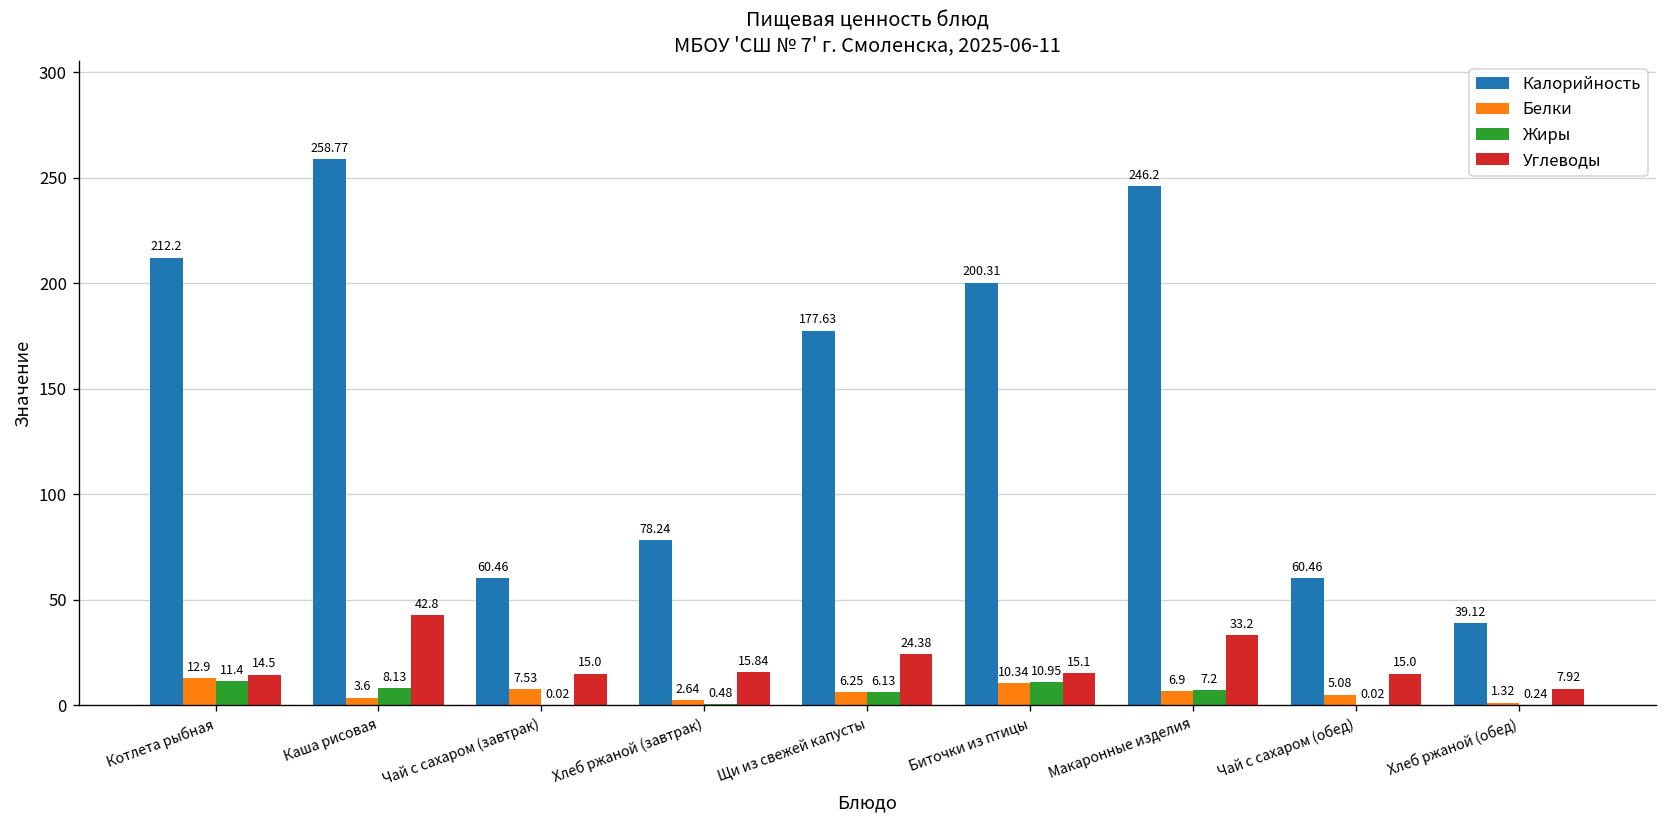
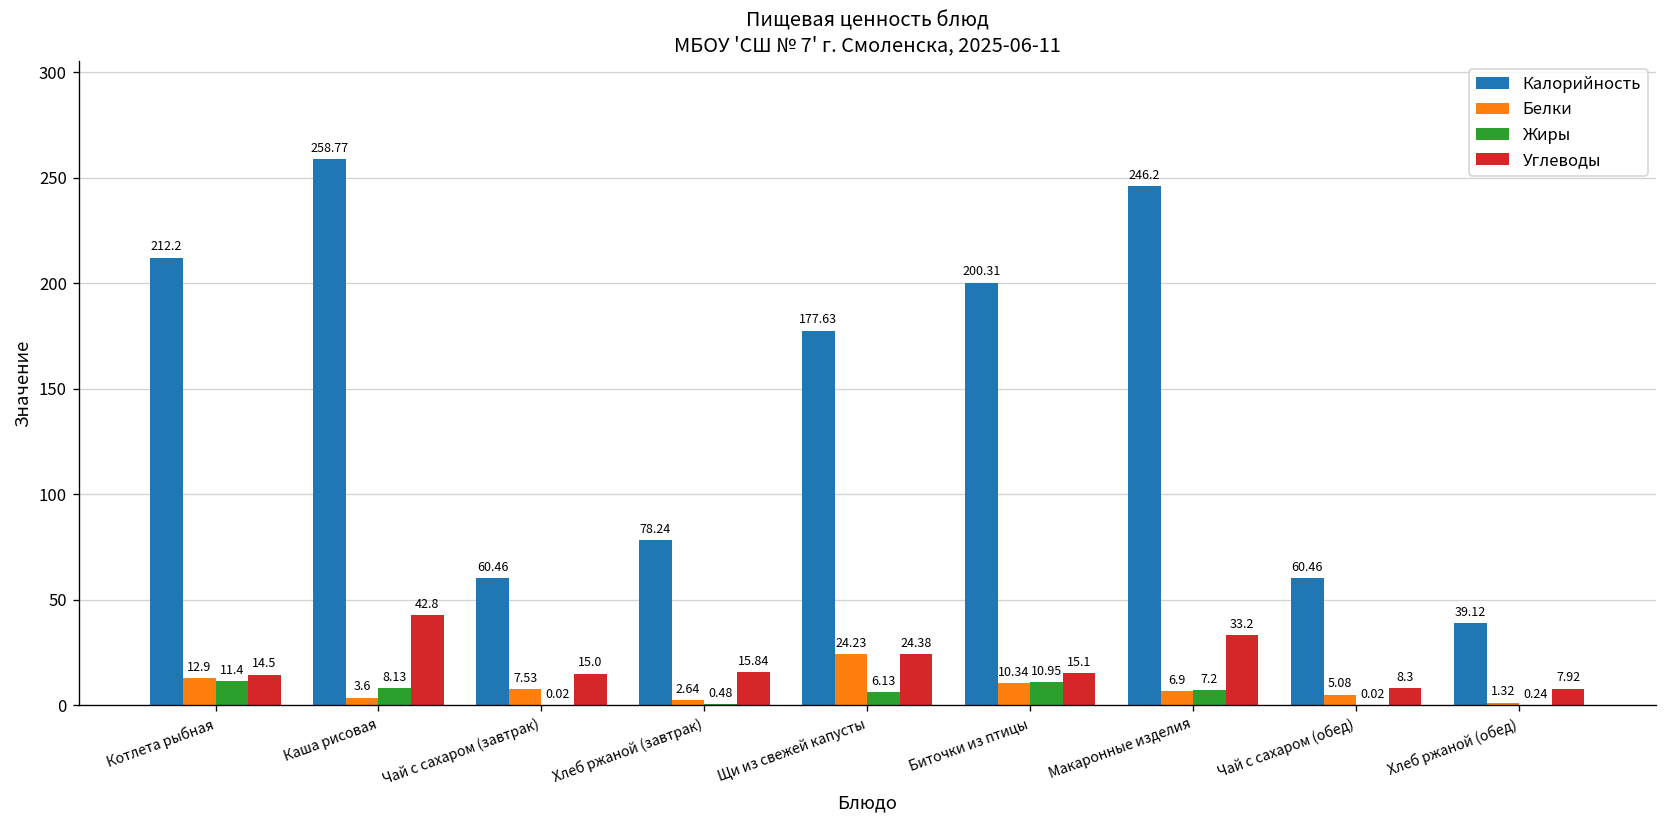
  {
    "Калорийность": {
      "Котлета рыбная": 212.2,
      "Каша рисовая": 258.77,
      "Чай с сахаром (завтрак)": 60.46,
      "Хлеб ржаной (завтрак)": 78.24,
      "Щи из свежей капусты": 177.63,
      "Биточки из птицы": 200.31,
      "Макаронные изделия": 246.2,
      "Чай с сахаром (обед)": 60.46,
      "Хлеб ржаной (обед)": 39.12
    },
    "Белки": {
      "Котлета рыбная": 12.9,
      "Каша рисовая": 3.6,
      "Чай с сахаром (завтрак)": 7.53,
      "Хлеб ржаной (завтрак)": 2.64,
-     "Щи из свежей капусты": 6.25,
+     "Щи из свежей капусты": 24.23,
      "Биточки из птицы": 10.34,
      "Макаронные изделия": 6.9,
      "Чай с сахаром (обед)": 5.08,
      "Хлеб ржаной (обед)": 1.32
    },
    "Жиры": {
      "Котлета рыбная": 11.4,
      "Каша рисовая": 8.13,
      "Чай с сахаром (завтрак)": 0.02,
      "Хлеб ржаной (завтрак)": 0.48,
      "Щи из свежей капусты": 6.13,
      "Биточки из птицы": 10.95,
      "Макаронные изделия": 7.2,
      "Чай с сахаром (обед)": 0.02,
      "Хлеб ржаной (обед)": 0.24
    },
    "Углеводы": {
      "Котлета рыбная": 14.5,
      "Каша рисовая": 42.8,
      "Чай с сахаром (завтрак)": 15.0,
      "Хлеб ржаной (завтрак)": 15.84,
      "Щи из свежей капусты": 24.38,
      "Биточки из птицы": 15.1,
      "Макаронные изделия": 33.2,
-     "Чай с сахаром (обед)": 15.0,
+     "Чай с сахаром (обед)": 8.3,
      "Хлеб ржаной (обед)": 7.92
    }
  }
